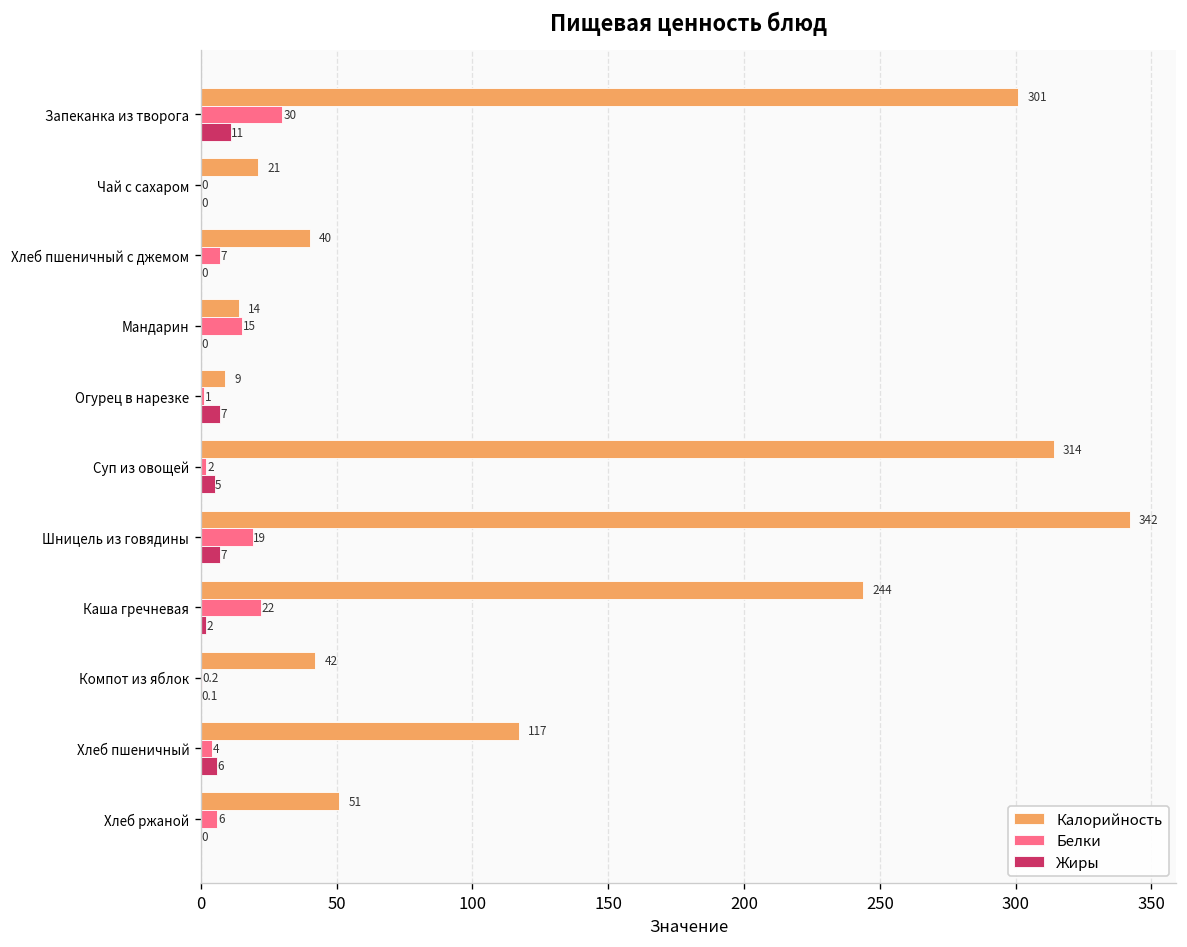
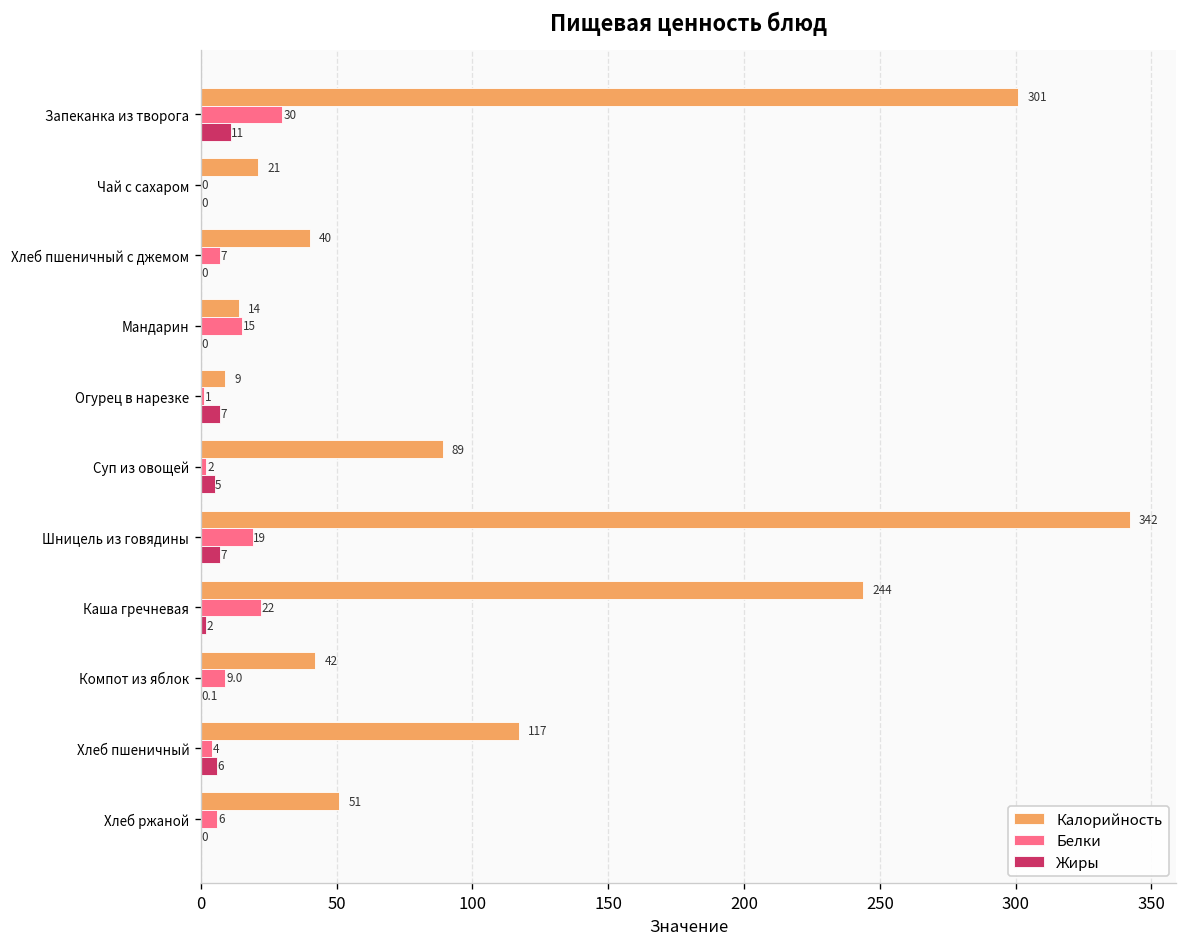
  {
    "Калорийность": {
      "Запеканка из творога": 301,
      "Чай с сахаром": 21,
      "Хлеб пшеничный с джемом": 40,
      "Мандарин": 14,
      "Огурец в нарезке": 9,
-     "Суп из овощей": 314,
+     "Суп из овощей": 89,
      "Шницель из говядины": 342,
      "Каша гречневая": 244,
      "Компот из яблок": 42,
      "Хлеб пшеничный": 117,
      "Хлеб ржаной": 51
    },
    "Белки": {
      "Запеканка из творога": 30,
      "Чай с сахаром": 0,
      "Хлеб пшеничный с джемом": 7,
      "Мандарин": 15,
      "Огурец в нарезке": 1,
      "Суп из овощей": 2,
      "Шницель из говядины": 19,
      "Каша гречневая": 22,
-     "Компот из яблок": 0.2,
+     "Компот из яблок": 9.0,
      "Хлеб пшеничный": 4,
      "Хлеб ржаной": 6
    },
    "Жиры": {
      "Запеканка из творога": 11,
      "Чай с сахаром": 0,
      "Хлеб пшеничный с джемом": 0,
      "Мандарин": 0,
      "Огурец в нарезке": 7,
      "Суп из овощей": 5,
      "Шницель из говядины": 7,
      "Каша гречневая": 2,
      "Компот из яблок": 0.1,
      "Хлеб пшеничный": 6,
      "Хлеб ржаной": 0
    }
  }
